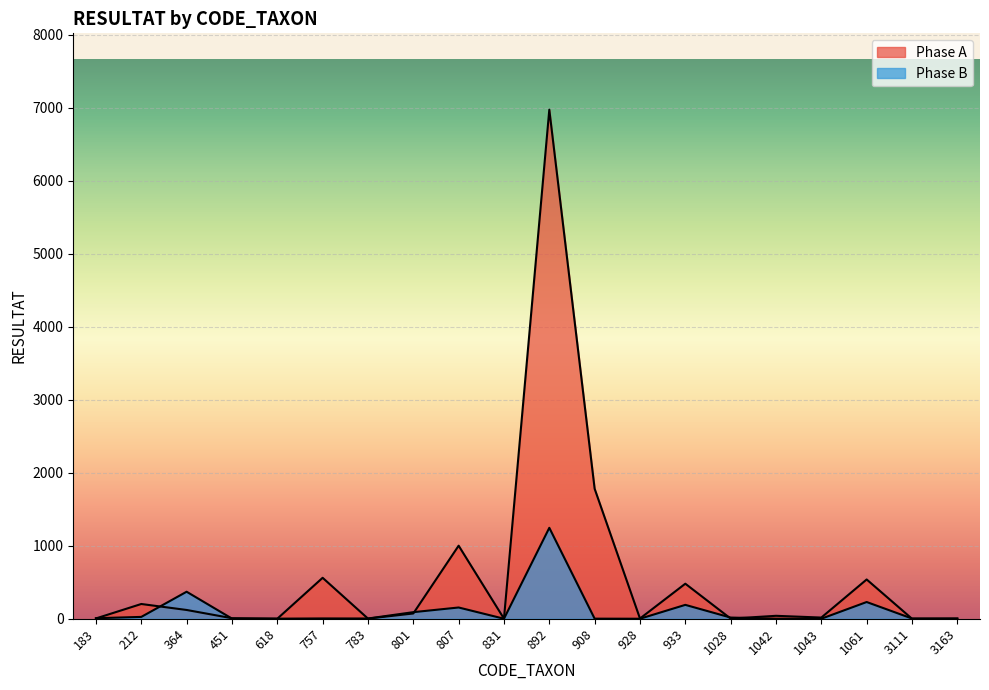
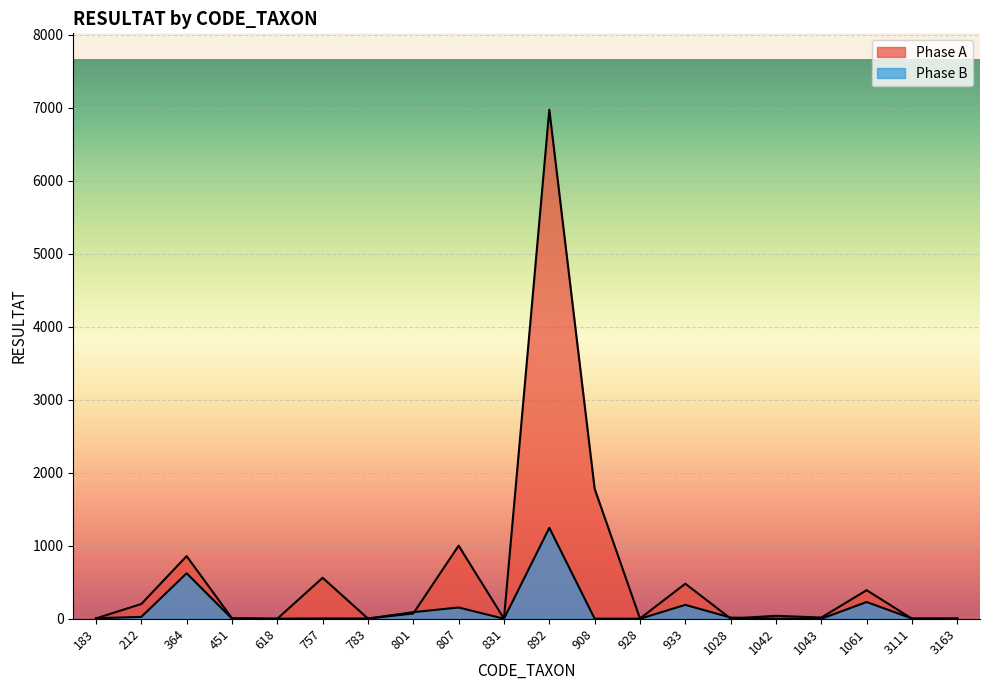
  {
    "Phase A": {
      "212": 200,
-     "364": 100,
+     "364": 900,
      "757": 600,
      "807": 1000,
      "892": 7000,
      "908": 1800,
      "933": 500,
      "1042": 0,
-     "1061": 500
+     "1061": 400
    },
    "Phase B": {
      "212": 0,
-     "364": 400,
+     "364": 600,
      "757": 0,
      "807": 200,
      "892": 1200,
      "908": 0,
      "933": 200,
      "1042": 0,
      "1061": 200
    }
  }
